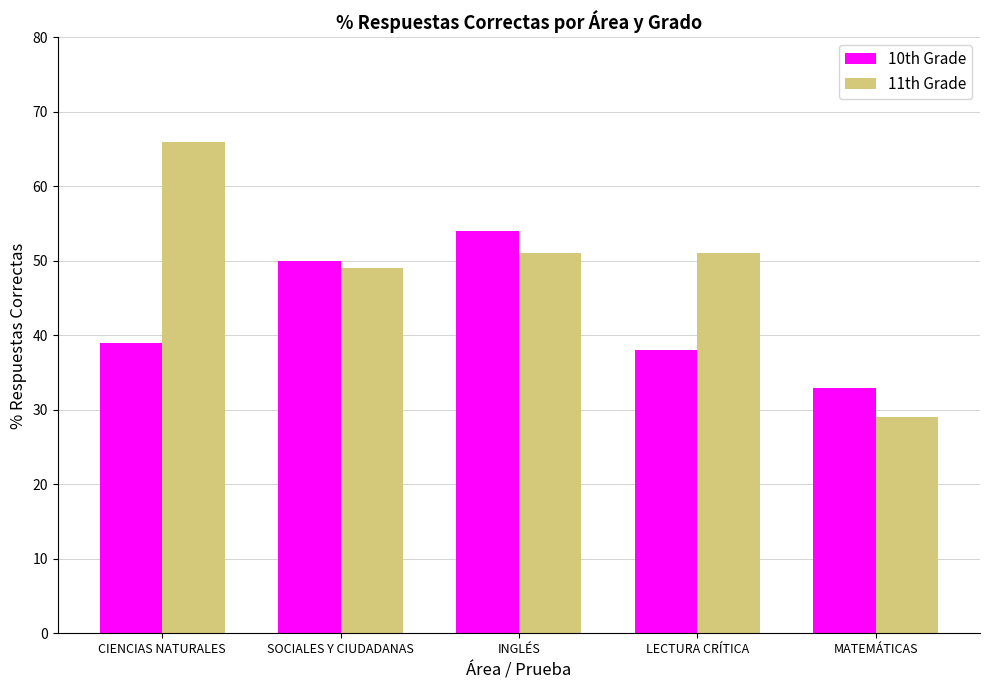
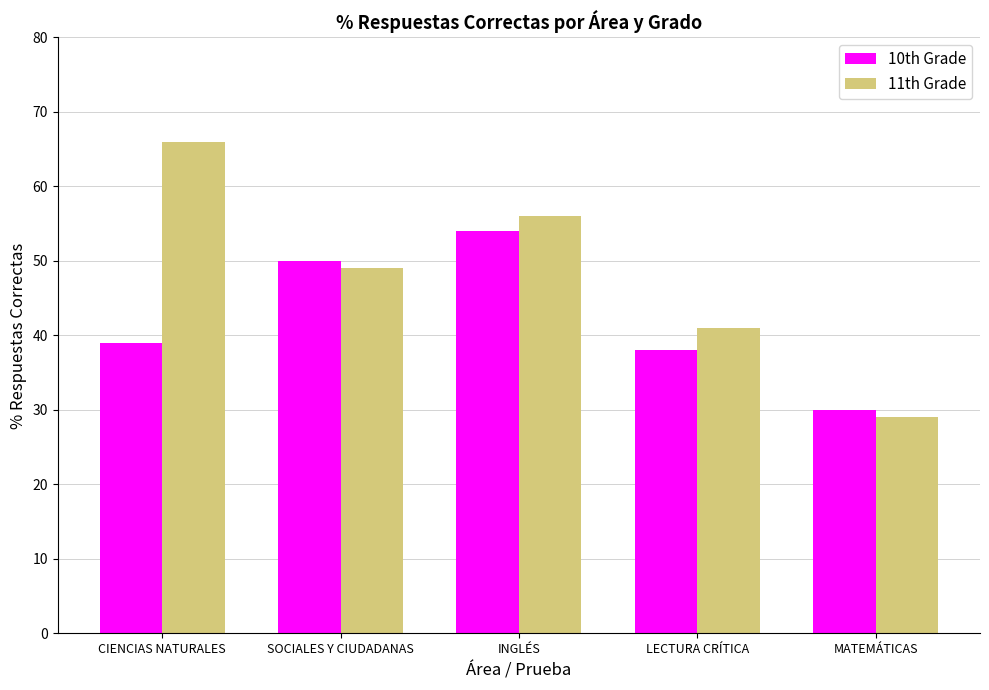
  {
    "10th Grade": {
      "CIENCIAS NATURALES": 39,
      "SOCIALES Y CIUDADANAS": 50,
      "INGLÉS": 54,
      "LECTURA CRÍTICA": 38,
-     "MATEMÁTICAS": 33
+     "MATEMÁTICAS": 30
    },
    "11th Grade": {
      "CIENCIAS NATURALES": 66,
      "SOCIALES Y CIUDADANAS": 49,
-     "INGLÉS": 51,
-     "LECTURA CRÍTICA": 51,
+     "INGLÉS": 56,
+     "LECTURA CRÍTICA": 41,
      "MATEMÁTICAS": 29
    }
  }
